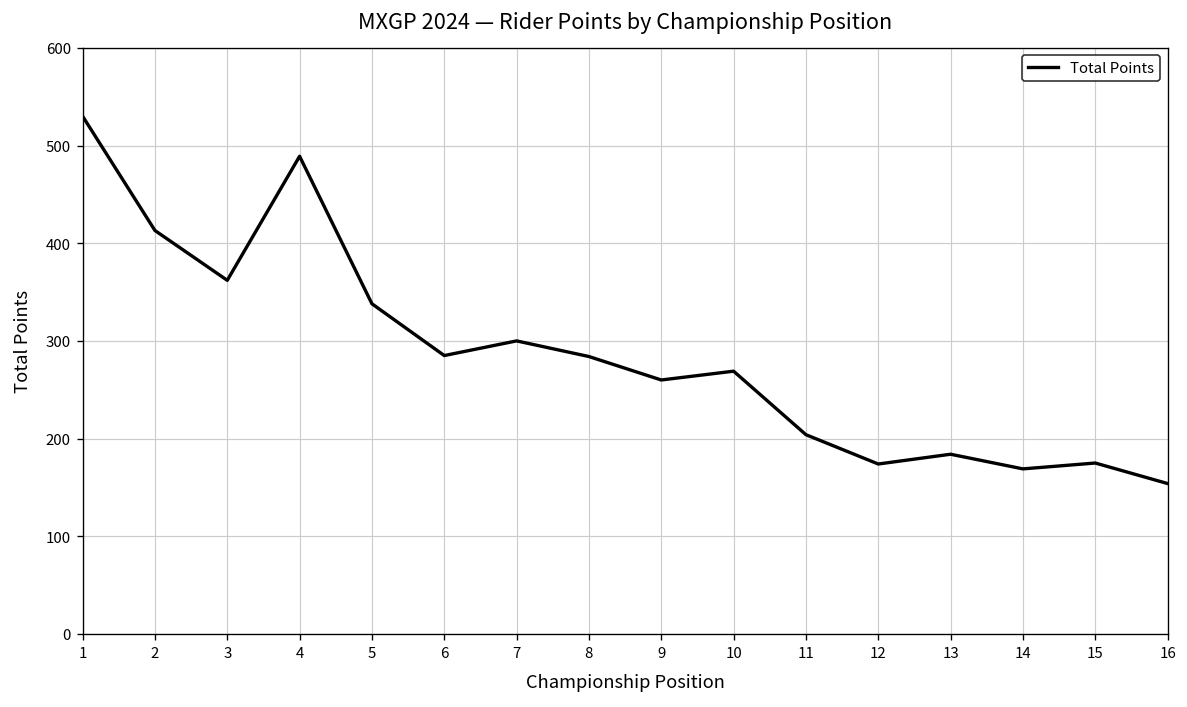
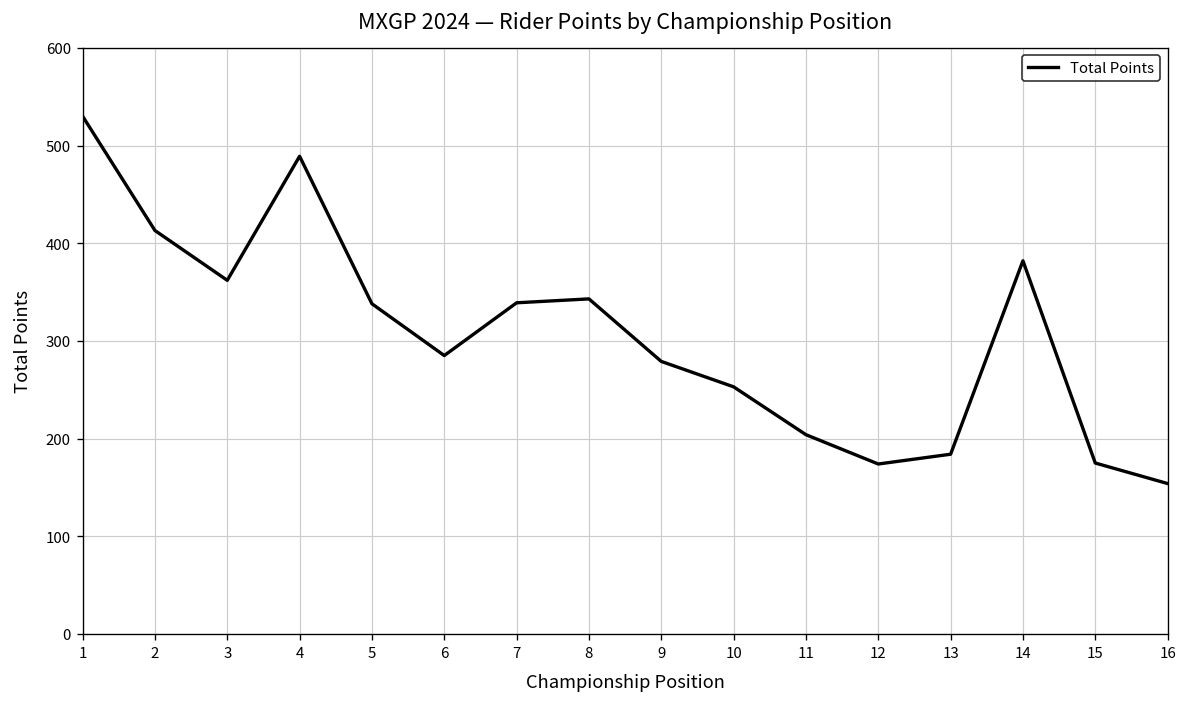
  {
    "1": 530,
    "2": 410,
    "3": 360,
    "4": 490,
    "5": 340,
    "6": 290,
-   "7": 300,
-   "8": 280,
-   "9": 260,
-   "10": 270,
+   "7": 340,
+   "8": 340,
+   "9": 280,
+   "10": 250,
    "11": 200,
    "12": 170,
    "13": 180,
-   "14": 170,
+   "14": 380,
    "15": 180,
    "16": 150
  }
